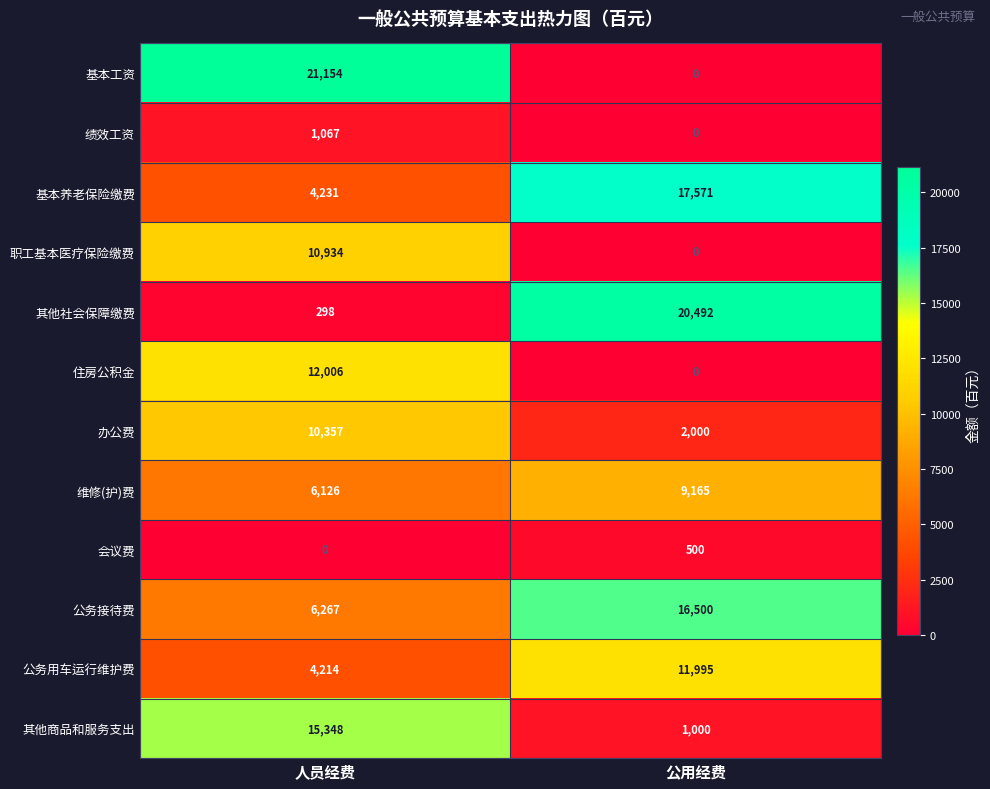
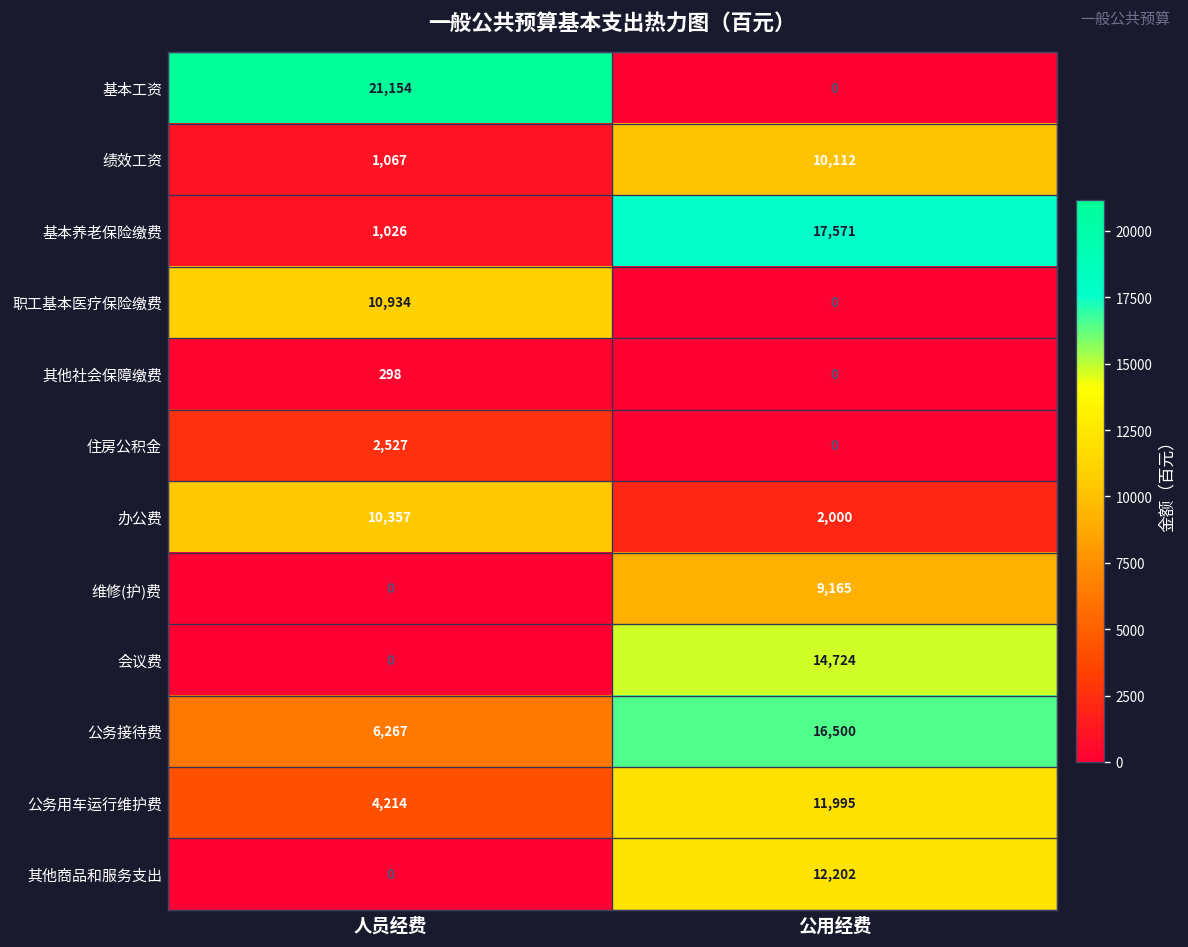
  {
    "基本工资": {
      "人员经费": "21,154",
      "公用经费": "0"
    },
    "绩效工资": {
      "人员经费": "1,067",
-     "公用经费": "0"
+     "公用经费": "10,112"
    },
    "基本养老保险缴费": {
-     "人员经费": "4,231",
+     "人员经费": "1,026",
      "公用经费": "17,571"
    },
    "职工基本医疗保险缴费": {
      "人员经费": "10,934",
      "公用经费": "0"
    },
    "其他社会保障缴费": {
      "人员经费": "298",
-     "公用经费": "20,492"
+     "公用经费": "0"
    },
    "住房公积金": {
-     "人员经费": "12,006",
+     "人员经费": "2,527",
      "公用经费": "0"
    },
    "办公费": {
      "人员经费": "10,357",
      "公用经费": "2,000"
    },
    "维修(护)费": {
-     "人员经费": "6,126",
+     "人员经费": "0",
      "公用经费": "9,165"
    },
    "会议费": {
      "人员经费": "0",
-     "公用经费": "500"
+     "公用经费": "14,724"
    },
    "公务接待费": {
      "人员经费": "6,267",
      "公用经费": "16,500"
    },
    "公务用车运行维护费": {
      "人员经费": "4,214",
      "公用经费": "11,995"
    },
    "其他商品和服务支出": {
-     "人员经费": "15,348",
-     "公用经费": "1,000"
+     "人员经费": "0",
+     "公用经费": "12,202"
    }
  }
